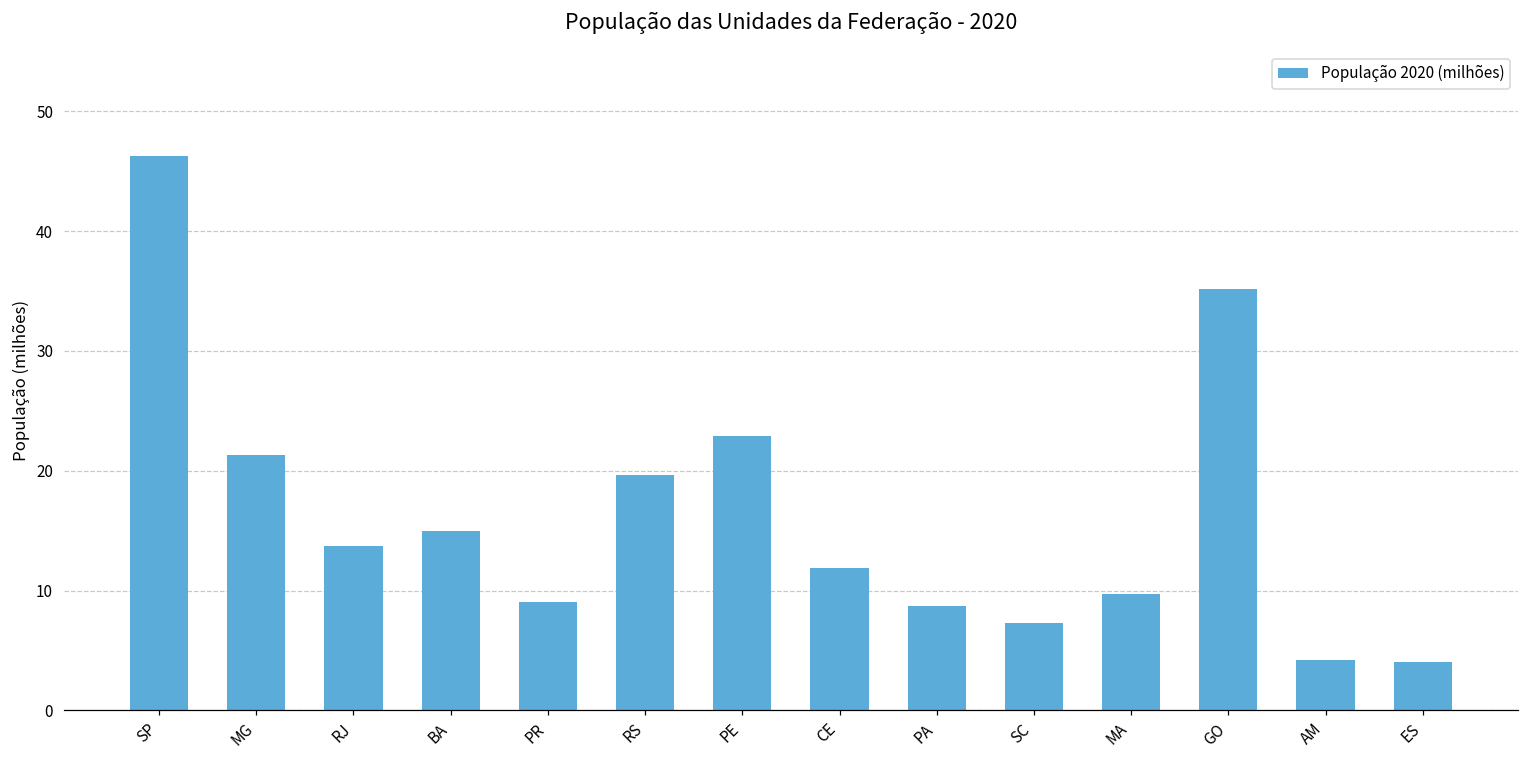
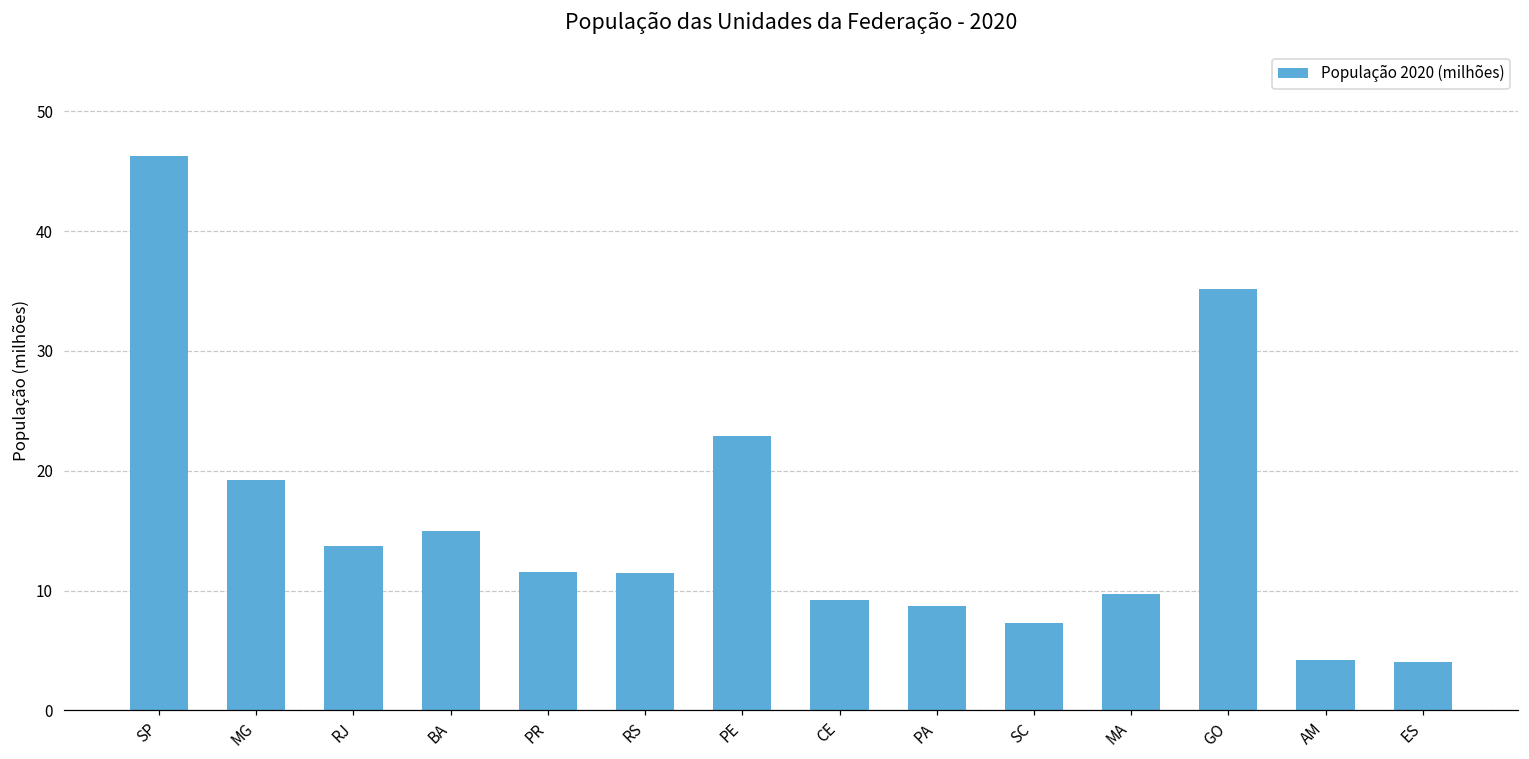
  {
    "SP": 46.3,
-   "MG": 21.3,
+   "MG": 19.2,
    "RJ": 13.7,
    "BA": 14.9,
-   "PR": 9.0,
-   "RS": 19.7,
+   "PR": 11.5,
+   "RS": 11.4,
    "PE": 22.9,
-   "CE": 11.9,
+   "CE": 9.2,
    "PA": 8.7,
    "SC": 7.3,
    "MA": 9.7,
    "GO": 35.2,
    "AM": 4.2,
    "ES": 4.1
  }
